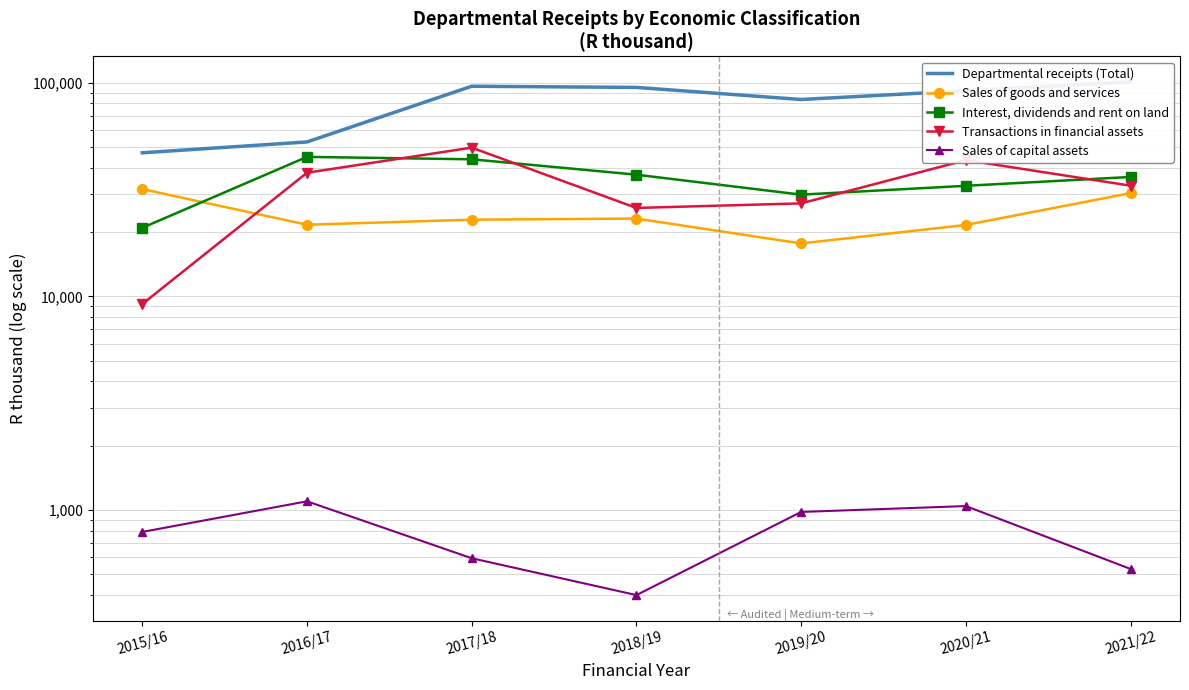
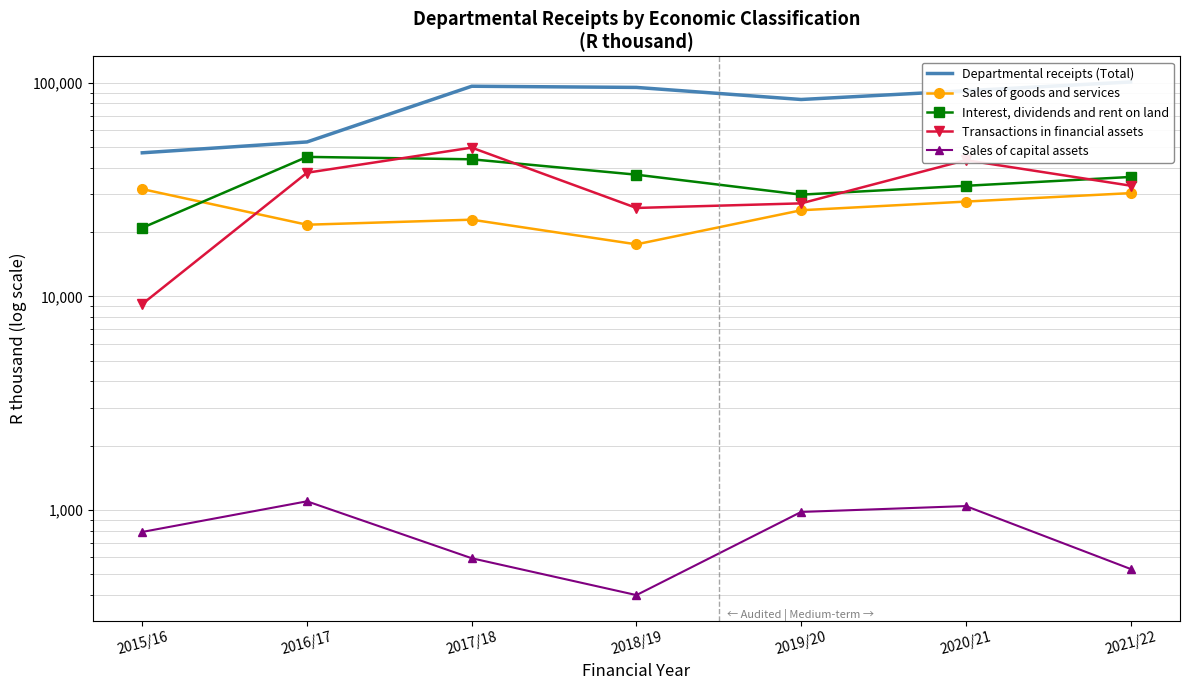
  {
    "Departmental receipts (Total)": {
      "2015/16": "47,000",
      "2016/17": "53,000",
      "2017/18": "100,000",
      "2018/19": "100,000",
      "2019/20": "83,000"
    },
    "Sales of goods and services": {
      "2015/16": "32,000",
      "2016/17": "22,000",
      "2017/18": "23,000",
-     "2018/19": "23,000",
-     "2019/20": "18,000",
-     "2020/21": "22,000",
+     "2018/19": "18,000",
+     "2019/20": "25,000",
+     "2020/21": "28,000",
      "2021/22": "30,000"
    },
    "Interest, dividends and rent on land": {
      "2015/16": "21,000",
      "2016/17": "45,000",
      "2017/18": "44,000",
      "2018/19": "37,000",
      "2019/20": "30,000",
      "2020/21": "33,000",
      "2021/22": "36,000"
    },
    "Transactions in financial assets": {
      "2015/16": "9,200",
      "2016/17": "38,000",
      "2017/18": "50,000",
      "2018/19": "26,000",
      "2019/20": "27,000",
      "2021/22": "33,000"
    },
    "Sales of capital assets": {
      "2015/16": "790",
      "2016/17": "1,100",
      "2017/18": "600",
      "2018/19": "400",
      "2019/20": "1,000",
      "2020/21": "1,000",
      "2021/22": "530"
    }
  }
